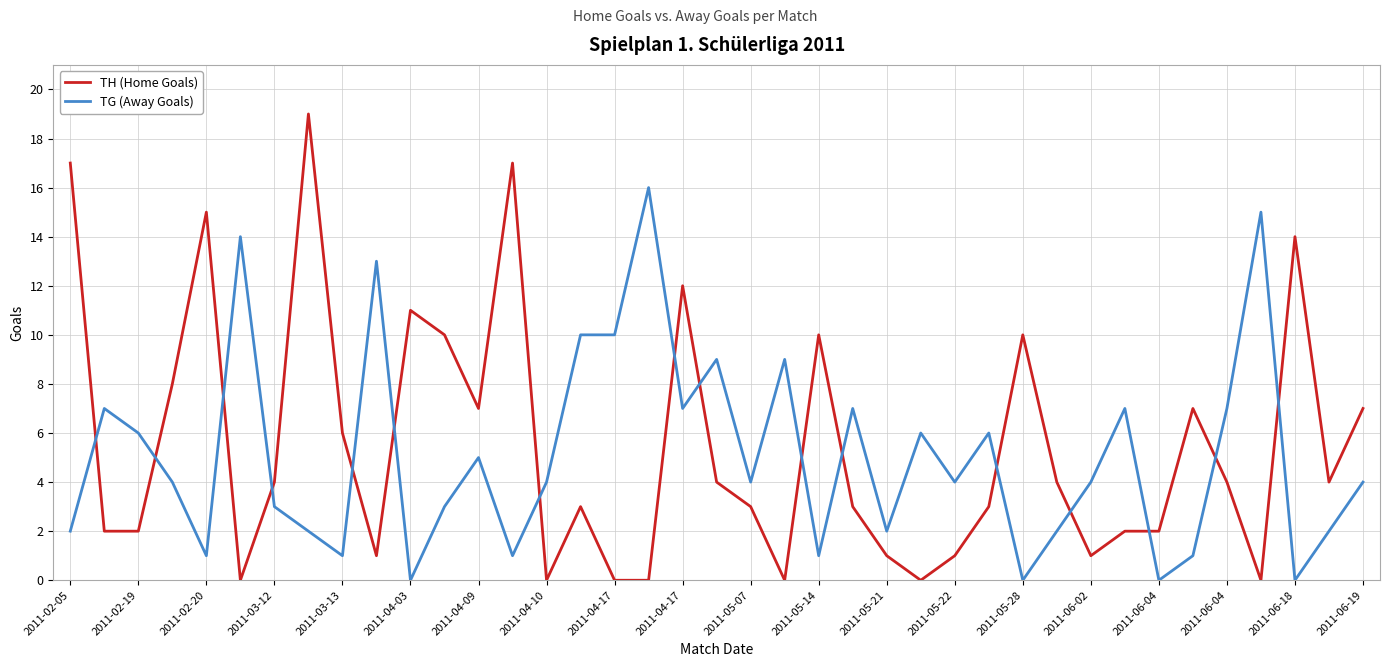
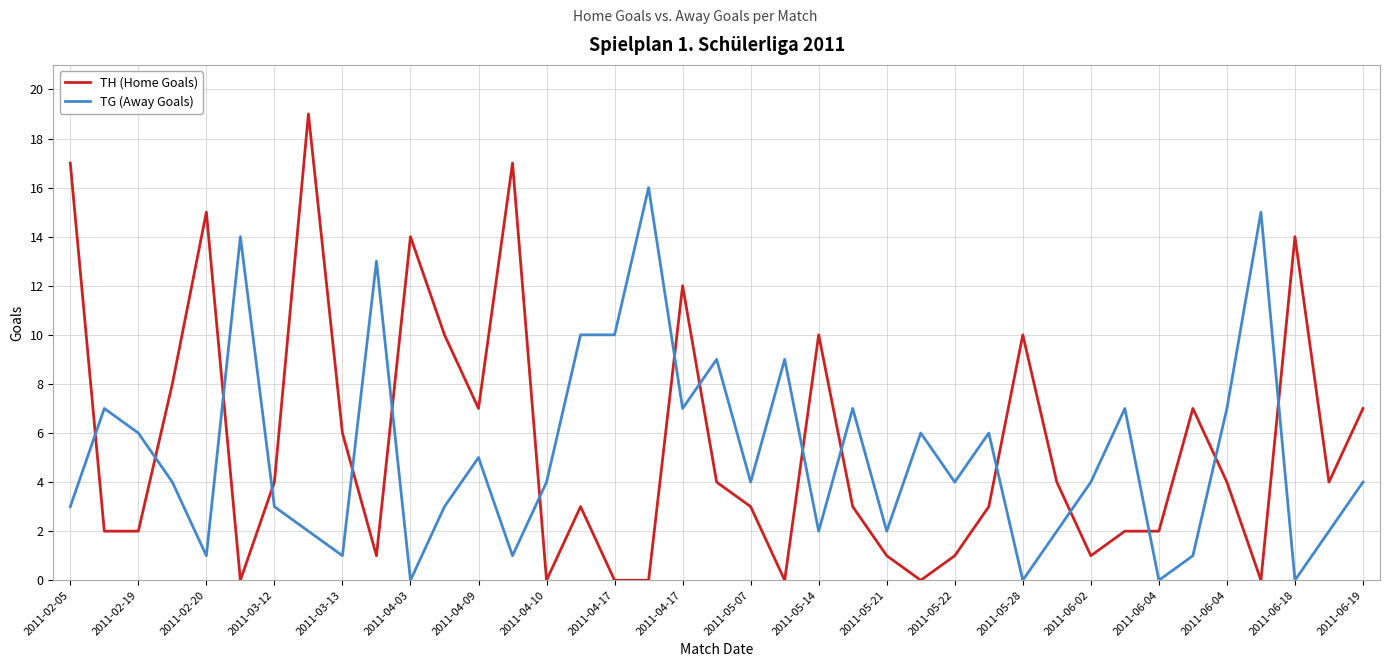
  {
    "TH (Home Goals)": {
      "2011-02-05": 17,
      "2011-02-19": 2,
      "2011-03-12": 4,
-     "2011-04-03": 11,
+     "2011-04-03": 14,
      "2011-05-14": 10,
      "2011-05-28": 10,
      "2011-06-18": 14
    },
    "TG (Away Goals)": {
-     "2011-02-05": 2,
+     "2011-02-05": 3,
      "2011-02-19": 6,
      "2011-03-12": 3,
      "2011-04-03": 0,
-     "2011-05-14": 1,
+     "2011-05-14": 2,
      "2011-05-28": 0,
      "2011-06-18": 0
    }
  }
